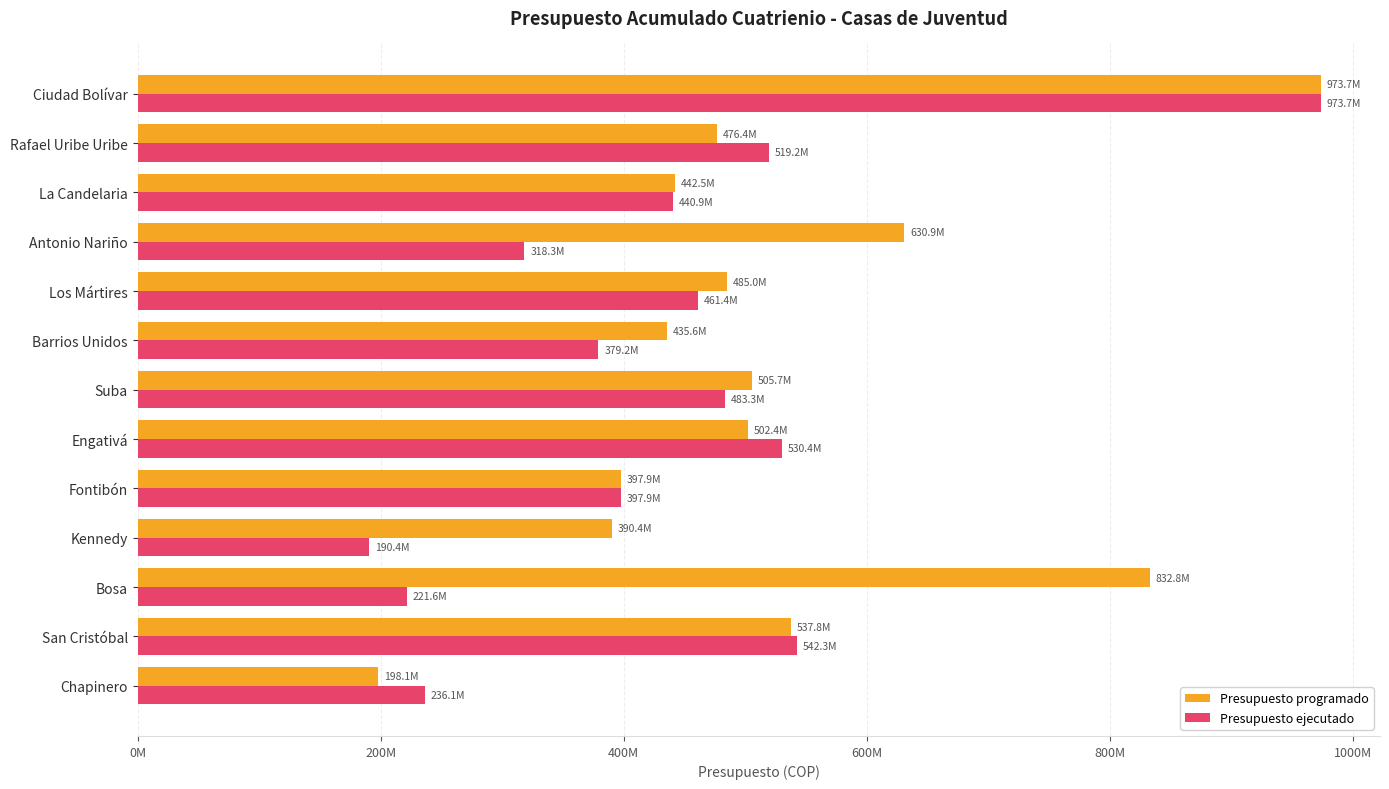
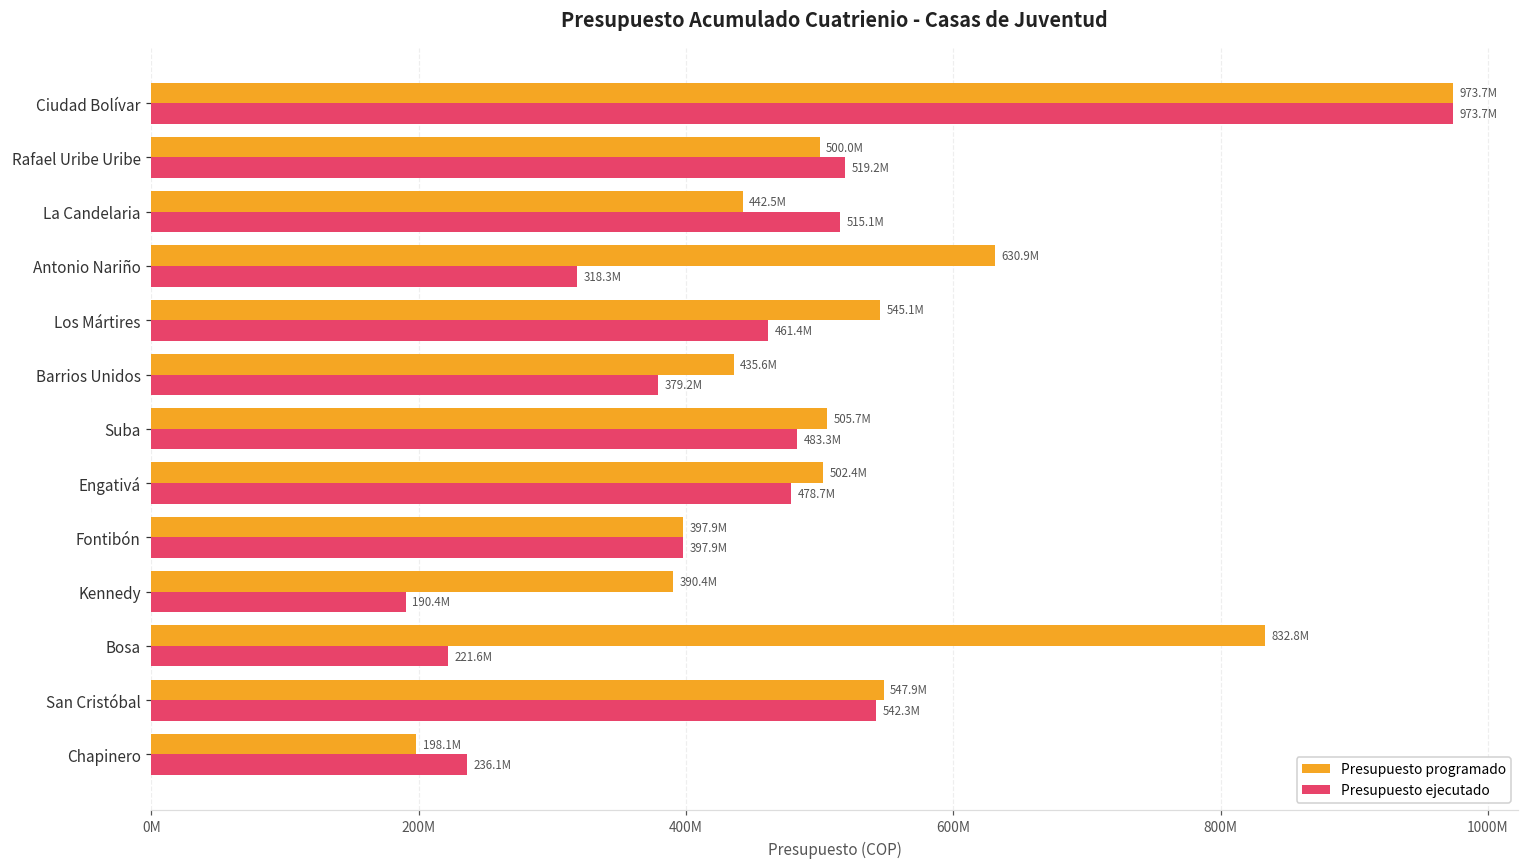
  {
    "Presupuesto programado": {
      "Ciudad Bolívar": "973.7M",
-     "Rafael Uribe Uribe": "476.4M",
+     "Rafael Uribe Uribe": "500.0M",
      "La Candelaria": "442.5M",
      "Antonio Nariño": "630.9M",
-     "Los Mártires": "485.0M",
+     "Los Mártires": "545.1M",
      "Barrios Unidos": "435.6M",
      "Suba": "505.7M",
      "Engativá": "502.4M",
      "Fontibón": "397.9M",
      "Kennedy": "390.4M",
      "Bosa": "832.8M",
-     "San Cristóbal": "537.8M",
+     "San Cristóbal": "547.9M",
      "Chapinero": "198.1M"
    },
    "Presupuesto ejecutado": {
      "Ciudad Bolívar": "973.7M",
      "Rafael Uribe Uribe": "519.2M",
-     "La Candelaria": "440.9M",
+     "La Candelaria": "515.1M",
      "Antonio Nariño": "318.3M",
      "Los Mártires": "461.4M",
      "Barrios Unidos": "379.2M",
      "Suba": "483.3M",
-     "Engativá": "530.4M",
+     "Engativá": "478.7M",
      "Fontibón": "397.9M",
      "Kennedy": "190.4M",
      "Bosa": "221.6M",
      "San Cristóbal": "542.3M",
      "Chapinero": "236.1M"
    }
  }
